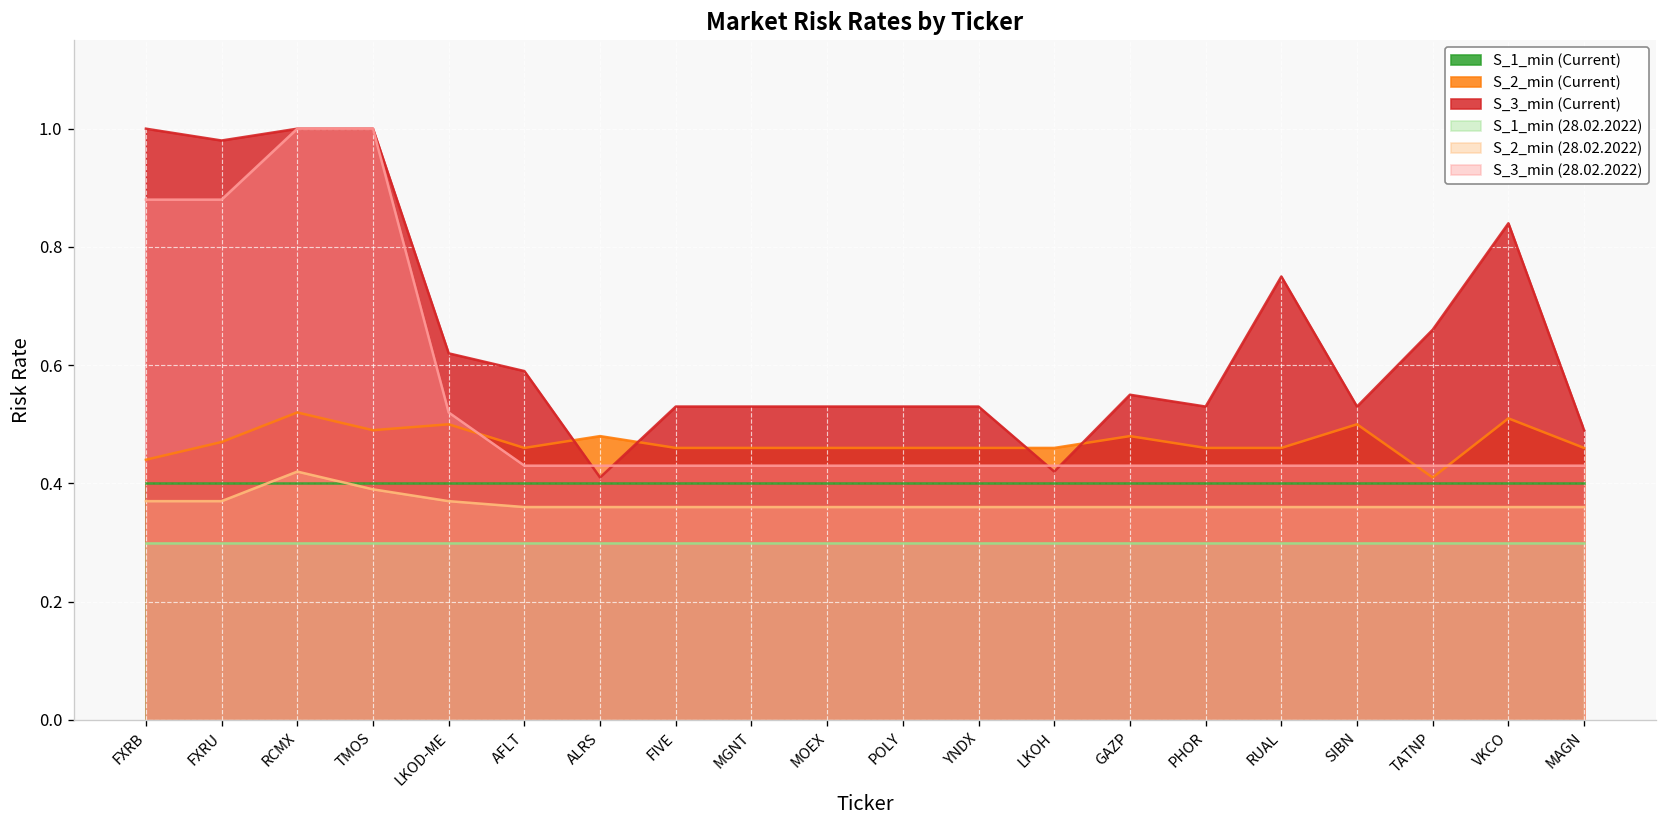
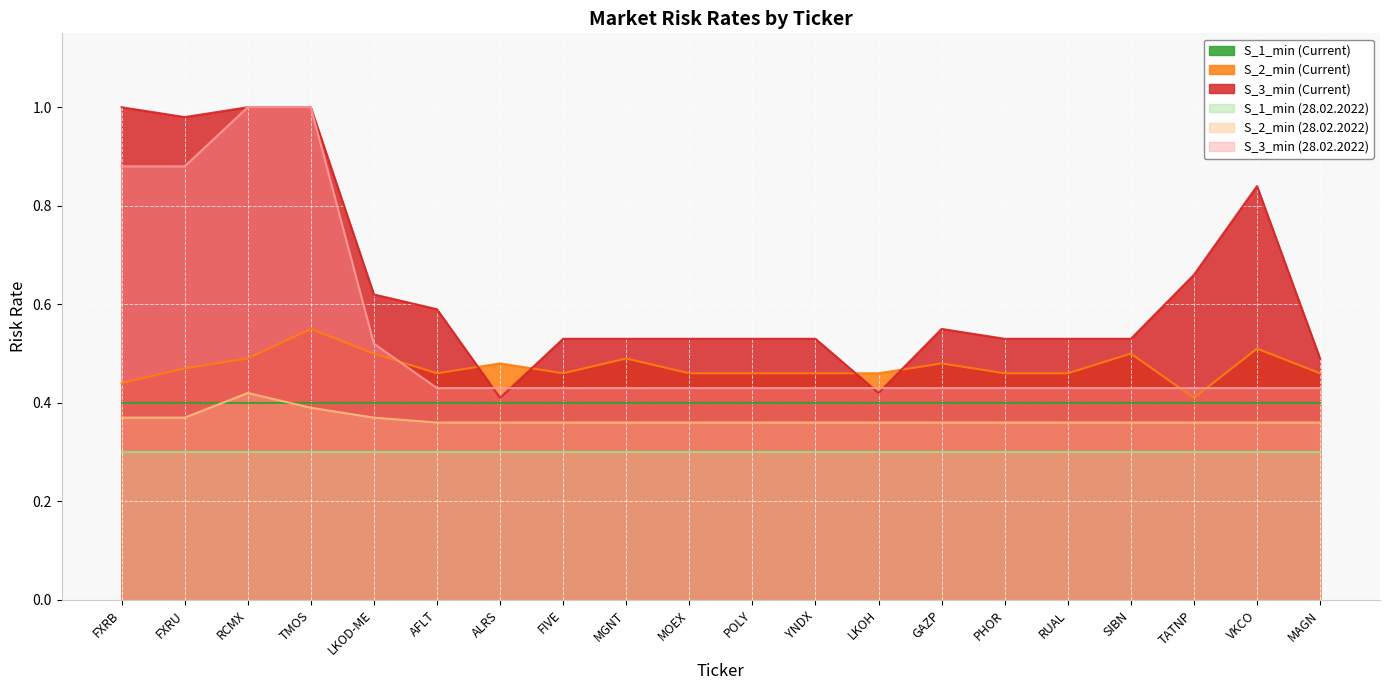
  {
    "S_1_min (Current)": {
      "FXRB": 0.40,
      "FXRU": 0.40,
      "RCMX": 0.40,
      "TMOS": 0.40,
      "LKOD-ME": 0.40,
      "AFLT": 0.40,
      "ALRS": 0.40,
      "FIVE": 0.40,
      "MGNT": 0.40,
      "MOEX": 0.40,
      "POLY": 0.40,
      "YNDX": 0.40,
      "LKOH": 0.40,
      "GAZP": 0.40,
      "PHOR": 0.40,
      "RUAL": 0.40,
      "SIBN": 0.40,
      "TATNP": 0.40,
      "VKCO": 0.40,
      "MAGN": 0.40
    },
    "S_2_min (Current)": {
      "FXRB": 0.44,
      "FXRU": 0.47,
-     "RCMX": 0.52,
-     "TMOS": 0.49,
+     "RCMX": 0.49,
+     "TMOS": 0.55,
      "LKOD-ME": 0.50,
      "AFLT": 0.46,
      "ALRS": 0.48,
      "FIVE": 0.46,
-     "MGNT": 0.46,
+     "MGNT": 0.49,
      "MOEX": 0.46,
      "POLY": 0.46,
      "YNDX": 0.46,
      "LKOH": 0.46,
      "GAZP": 0.48,
      "PHOR": 0.46,
      "RUAL": 0.46,
      "SIBN": 0.50,
      "TATNP": 0.41,
      "VKCO": 0.51,
      "MAGN": 0.46
    },
    "S_3_min (Current)": {
      "FXRB": 1.00,
      "FXRU": 0.98,
      "LKOD-ME": 0.62,
      "AFLT": 0.59,
      "ALRS": 0.41,
      "FIVE": 0.53,
      "MGNT": 0.53,
      "MOEX": 0.53,
      "POLY": 0.53,
      "YNDX": 0.53,
      "LKOH": 0.42,
      "GAZP": 0.55,
      "PHOR": 0.53,
-     "RUAL": 0.75,
+     "RUAL": 0.53,
      "SIBN": 0.53,
      "TATNP": 0.66,
      "VKCO": 0.84,
      "MAGN": 0.49
    },
    "S_1_min (28.02.2022)": {
      "FXRB": 0.30,
      "FXRU": 0.30,
      "RCMX": 0.30,
      "TMOS": 0.30,
      "LKOD-ME": 0.30,
      "AFLT": 0.30,
      "ALRS": 0.30,
      "FIVE": 0.30,
      "MGNT": 0.30,
      "MOEX": 0.30,
      "POLY": 0.30,
      "YNDX": 0.30,
      "LKOH": 0.30,
      "GAZP": 0.30,
      "PHOR": 0.30,
      "RUAL": 0.30,
      "SIBN": 0.30,
      "TATNP": 0.30,
      "VKCO": 0.30,
      "MAGN": 0.30
    }
  }
